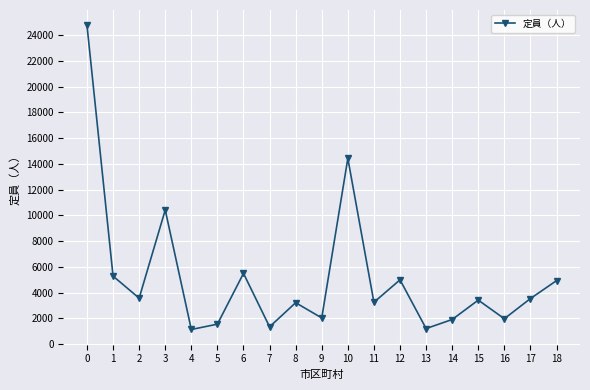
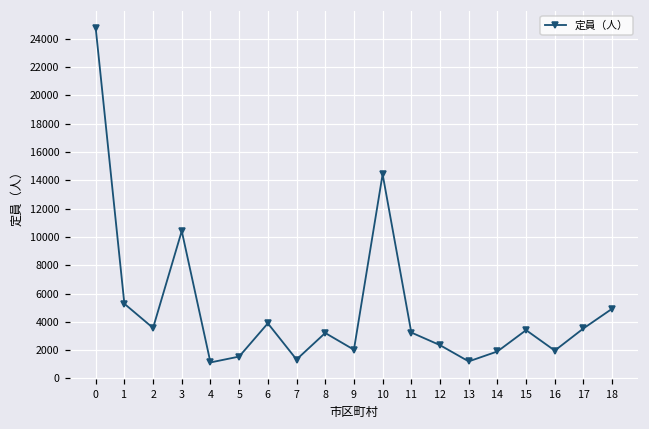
  {
    "0": 24800,
    "1": 5300,
    "2": 3600,
    "3": 10400,
    "4": 1100,
    "5": 1500,
-   "6": 5500,
+   "6": 3900,
    "7": 1300,
    "8": 3200,
    "9": 2000,
    "10": 14400,
    "11": 3200,
-   "12": 5000,
+   "12": 2400,
    "13": 1200,
    "14": 1900,
    "15": 3400,
    "16": 2000,
    "17": 3500,
    "18": 4900
  }
